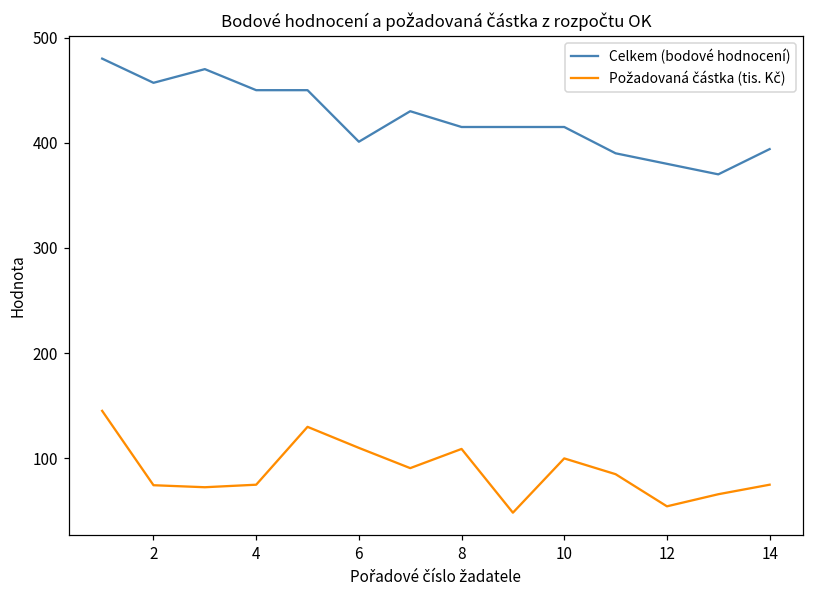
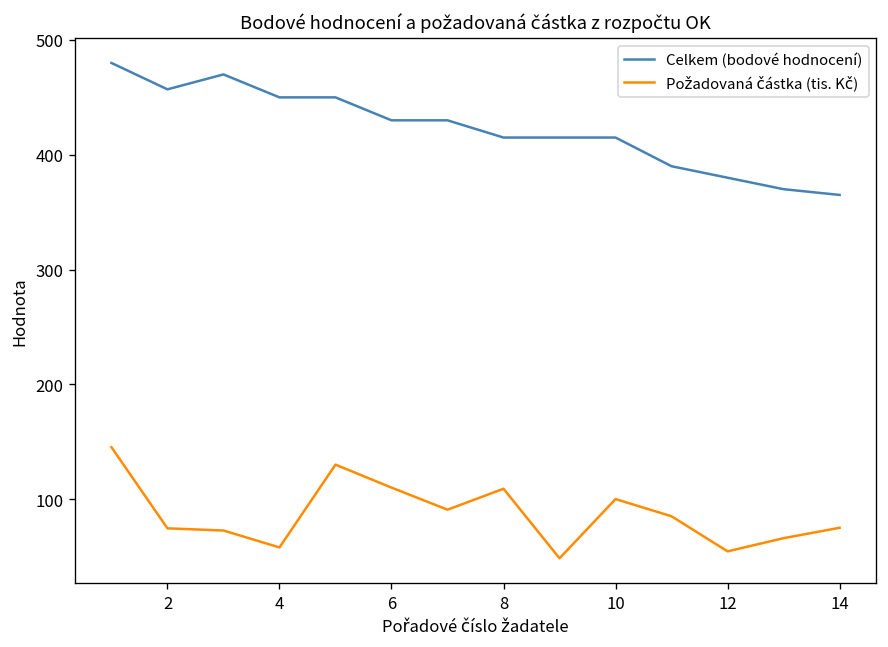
  {
    "Celkem (bodové hodnocení)": {
      "2": 460,
      "4": 450,
-     "6": 400,
+     "6": 430,
      "8": 420,
      "10": 420,
      "12": 380,
-     "14": 390
+     "14": 370
    },
    "Požadovaná částka (tis. Kč)": {
      "2": 70,
-     "4": 80,
+     "4": 60,
      "6": 110,
      "8": 110,
      "10": 100,
      "12": 50,
      "14": 80
    }
  }
